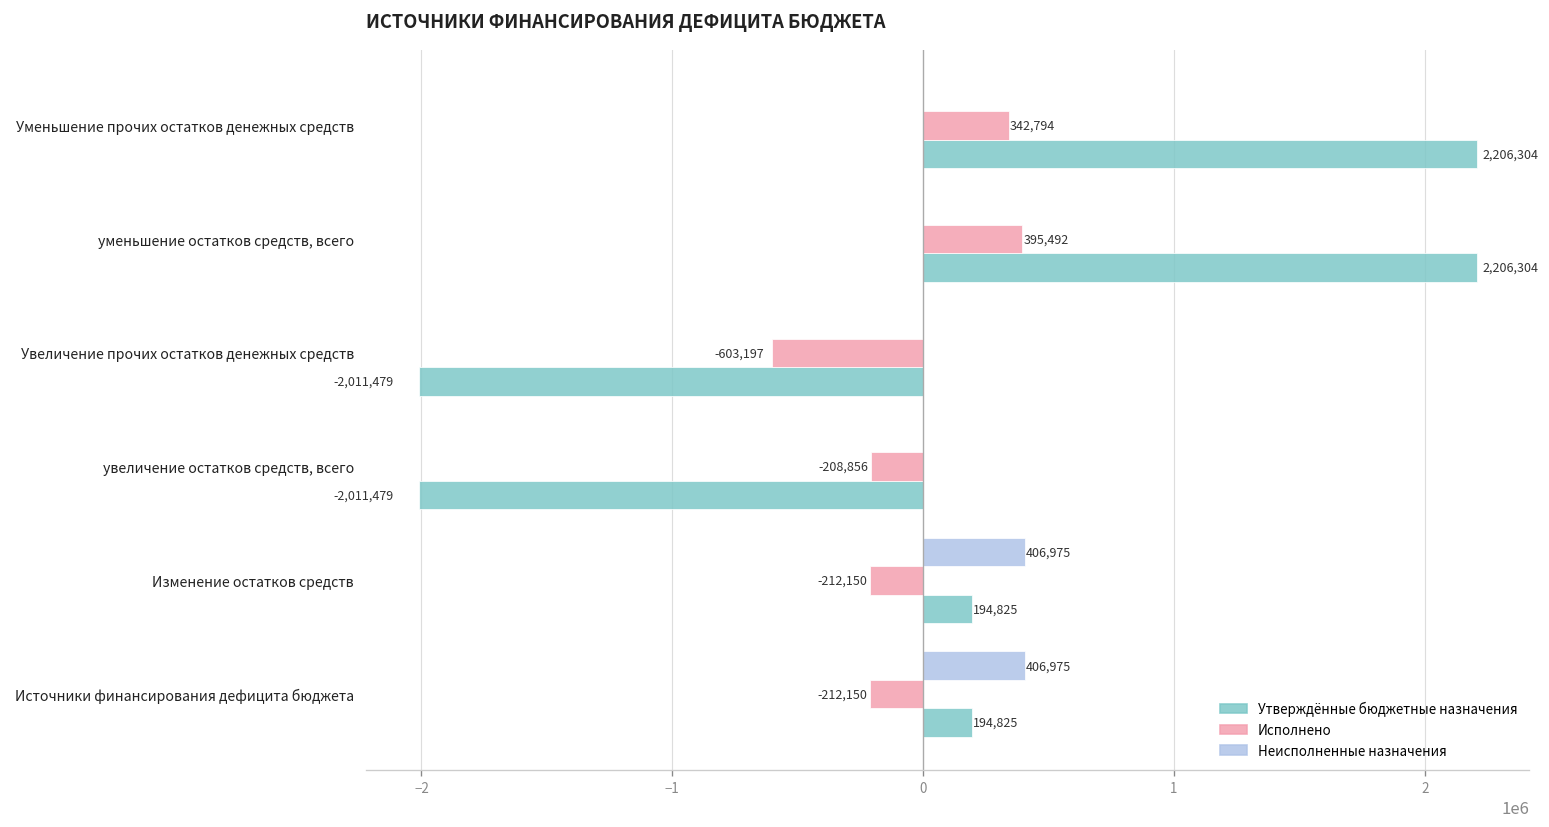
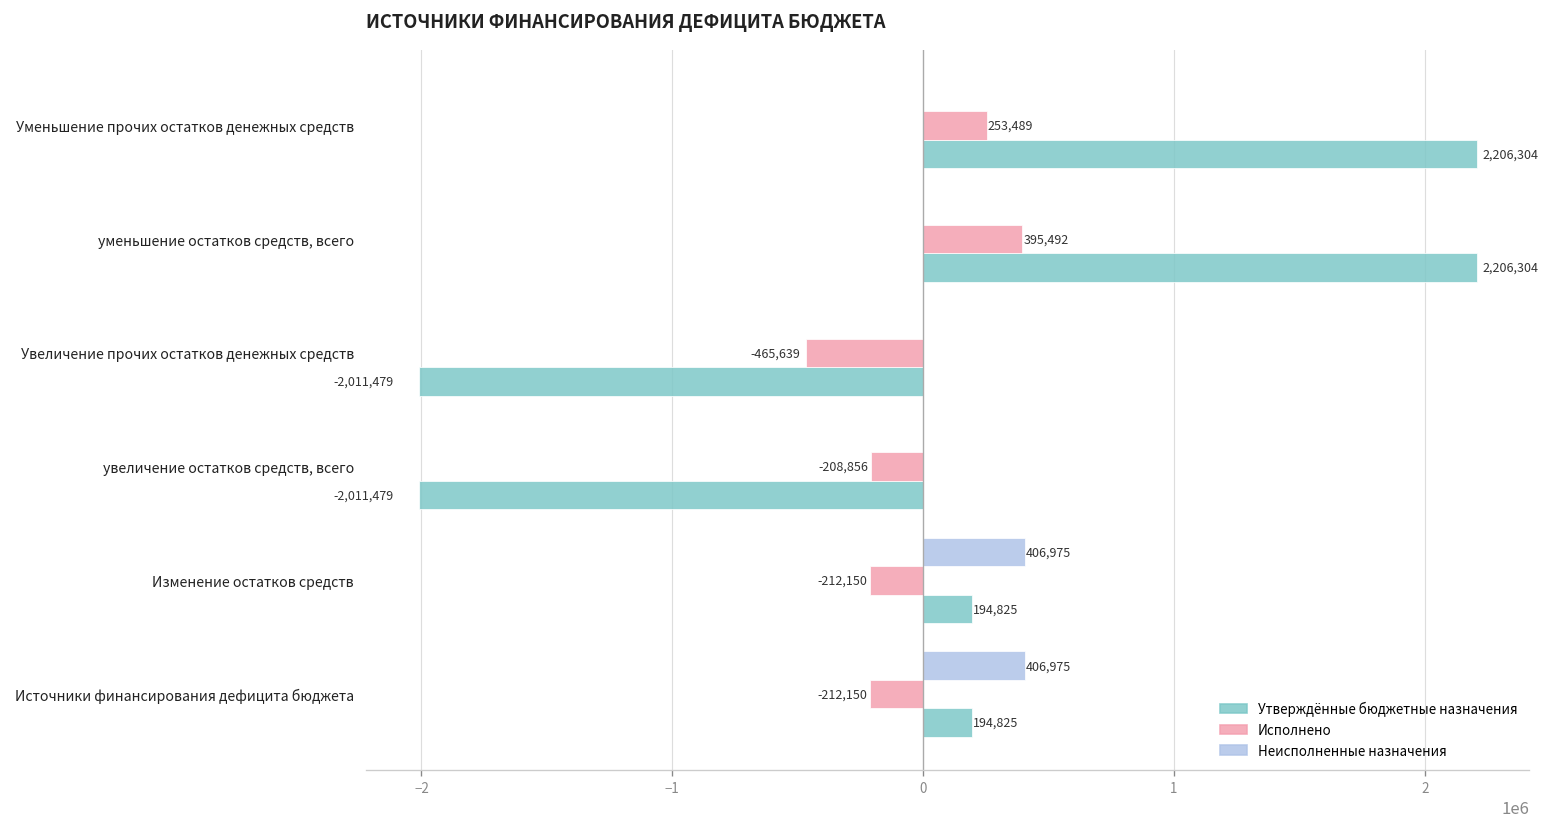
  {
    "Исполнено": {
-     "Уменьшение прочих остатков денежных средств": "342,794",
+     "Уменьшение прочих остатков денежных средств": "253,489",
      "уменьшение остатков средств, всего": "395,492",
-     "Увеличение прочих остатков денежных средств": "-603,197",
+     "Увеличение прочих остатков денежных средств": "-465,639",
      "увеличение остатков средств, всего": "-208,856",
      "Изменение остатков средств": "-212,150",
      "Источники финансирования дефицита бюджета": "-212,150"
    }
  }
